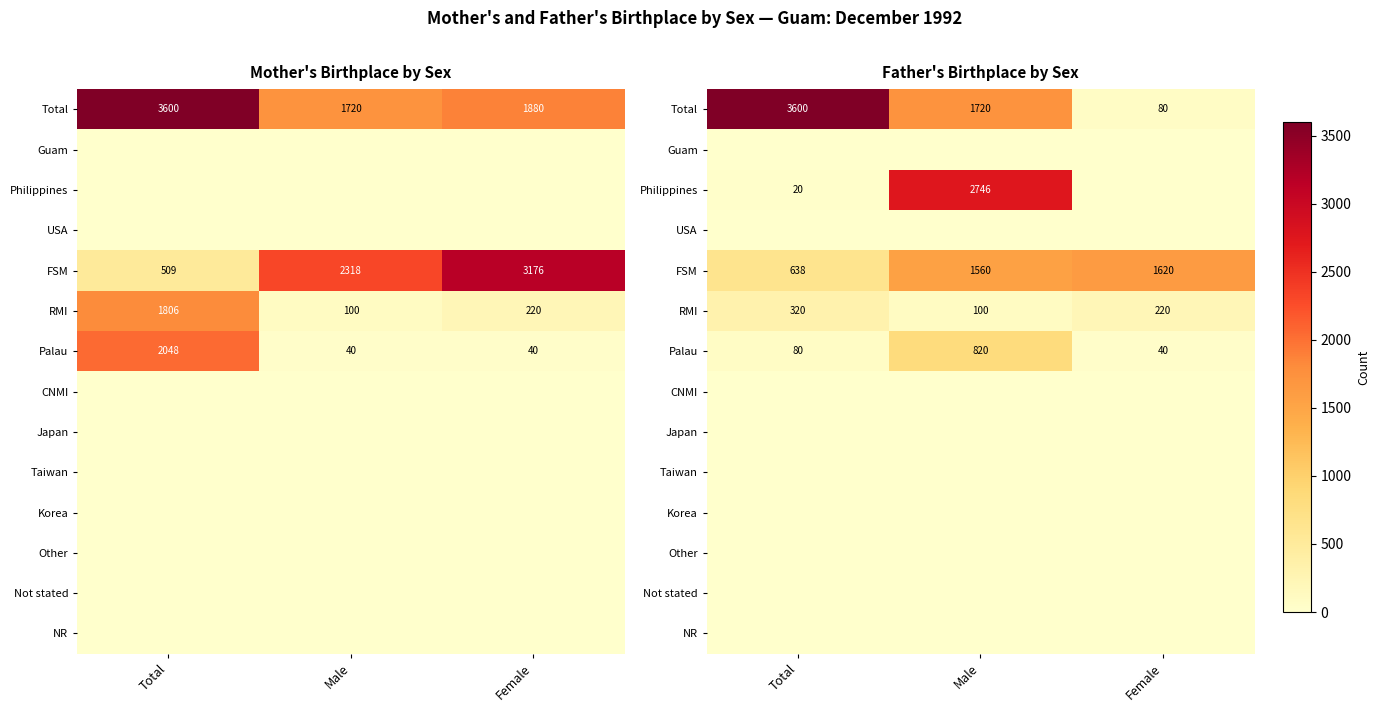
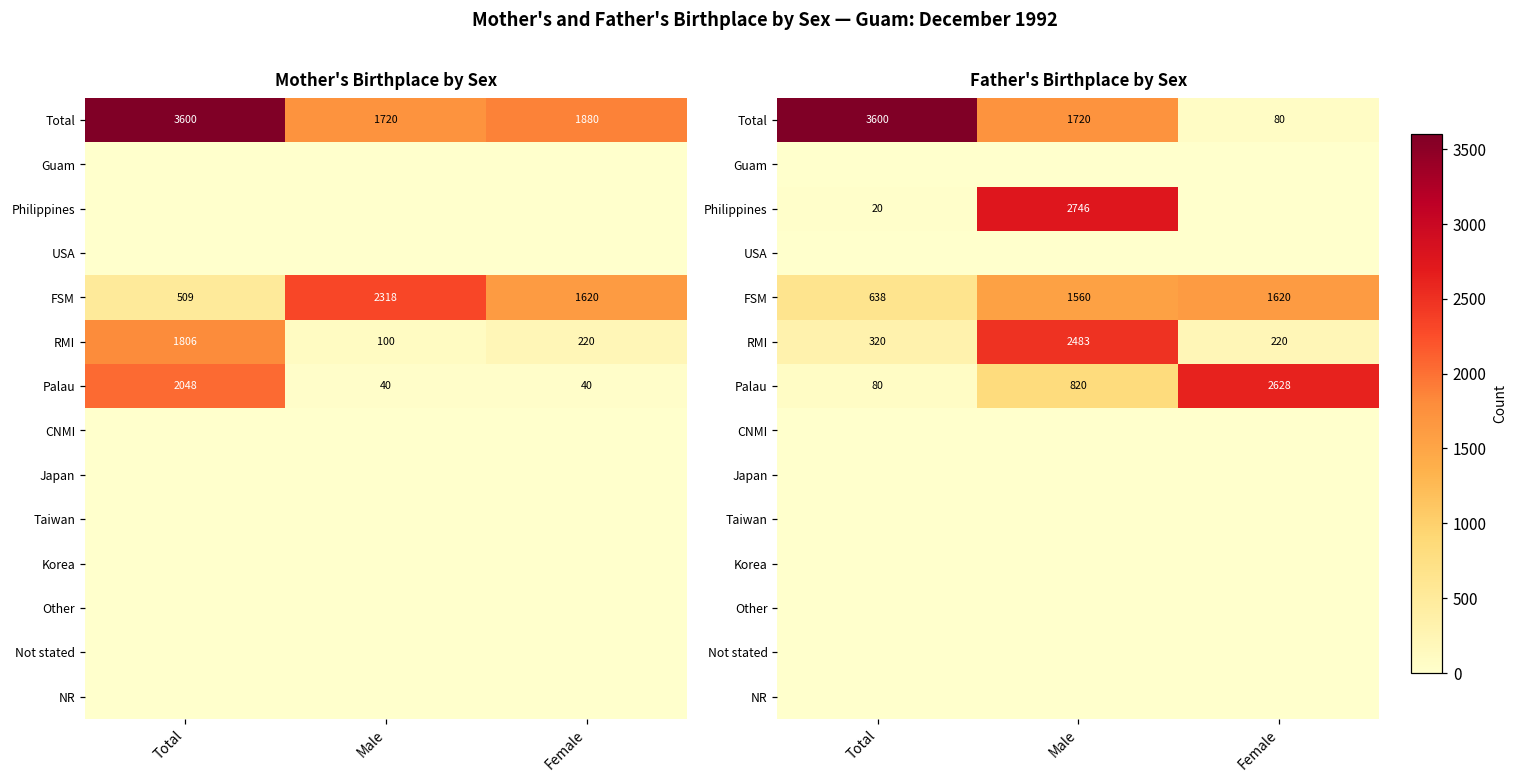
  {
    "Mother's Birthplace by Sex": {
      "Total": {
        "Total": 3600,
        "Male": 1720,
        "Female": 1880
      },
      "FSM": {
        "Total": 509,
        "Male": 2318,
-       "Female": 3176
+       "Female": 1620
      },
      "RMI": {
        "Total": 1806,
        "Male": 100,
        "Female": 220
      },
      "Palau": {
        "Total": 2048,
        "Male": 40,
        "Female": 40
      }
    },
    "Father's Birthplace by Sex": {
      "Total": {
        "Total": 3600,
        "Male": 1720,
        "Female": 80
      },
      "Philippines": {
        "Total": 20,
        "Male": 2746
      },
      "FSM": {
        "Total": 638,
        "Male": 1560,
        "Female": 1620
      },
      "RMI": {
        "Total": 320,
-       "Male": 100,
+       "Male": 2483,
        "Female": 220
      },
      "Palau": {
        "Total": 80,
        "Male": 820,
-       "Female": 40
+       "Female": 2628
      }
    }
  }
